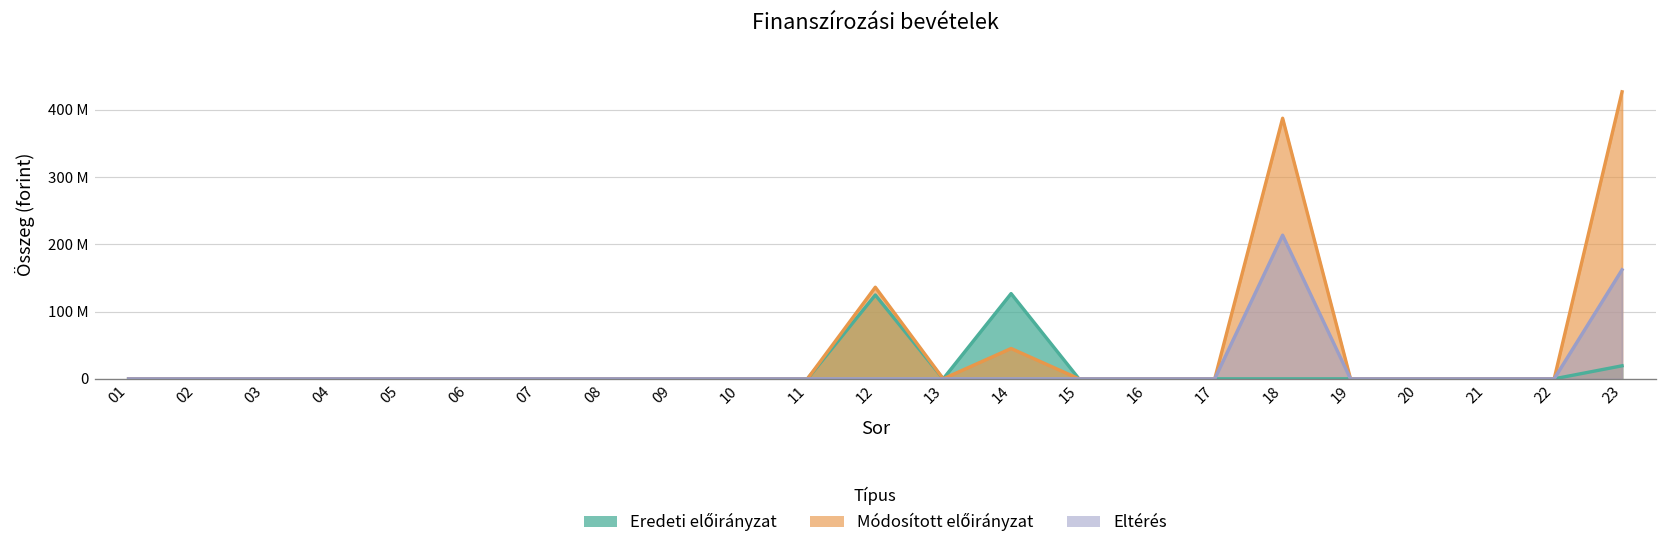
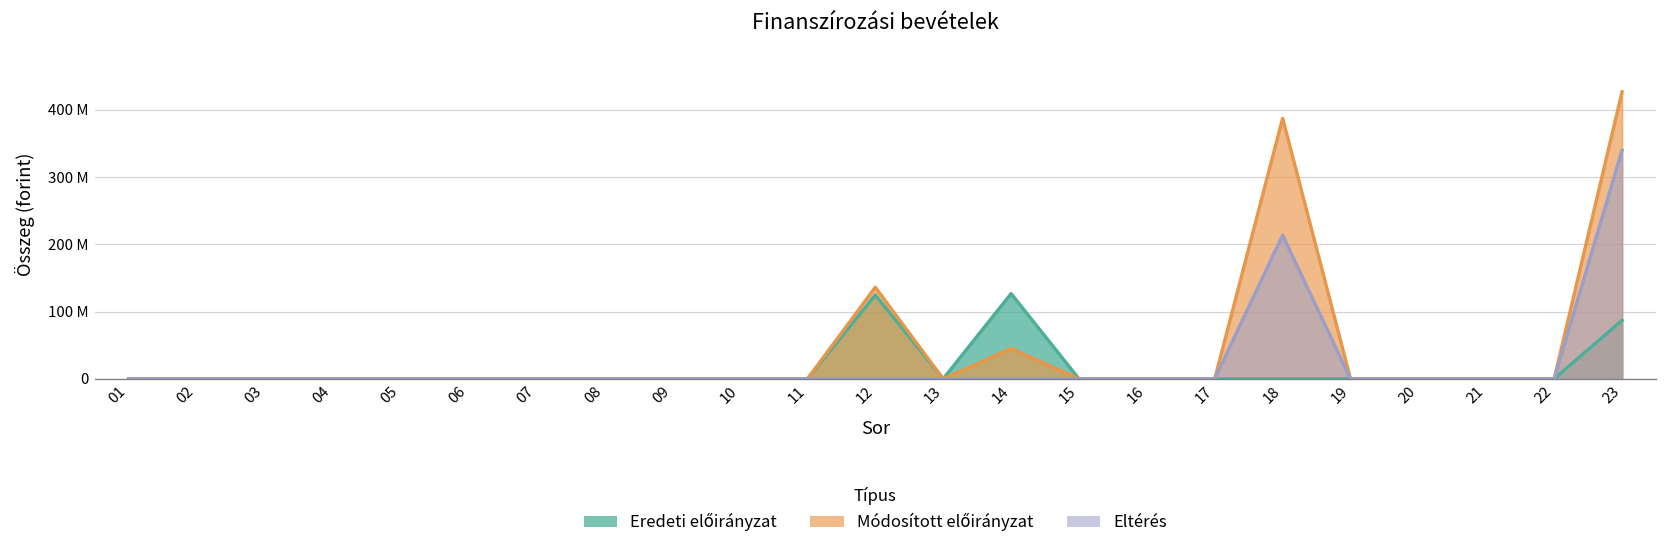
  {
    "Eredeti előirányzat": {
      "12": 120000000,
      "14": 130000000,
      "18": 0,
-     "23": 20000000
+     "23": 90000000
    },
    "Módosított előirányzat": {
      "12": 140000000,
      "14": 50000000,
      "18": 390000000,
      "23": 430000000
    },
    "Eltérés": {
      "12": 0,
      "14": 0,
      "18": 210000000,
-     "23": 160000000
+     "23": 340000000
    }
  }
